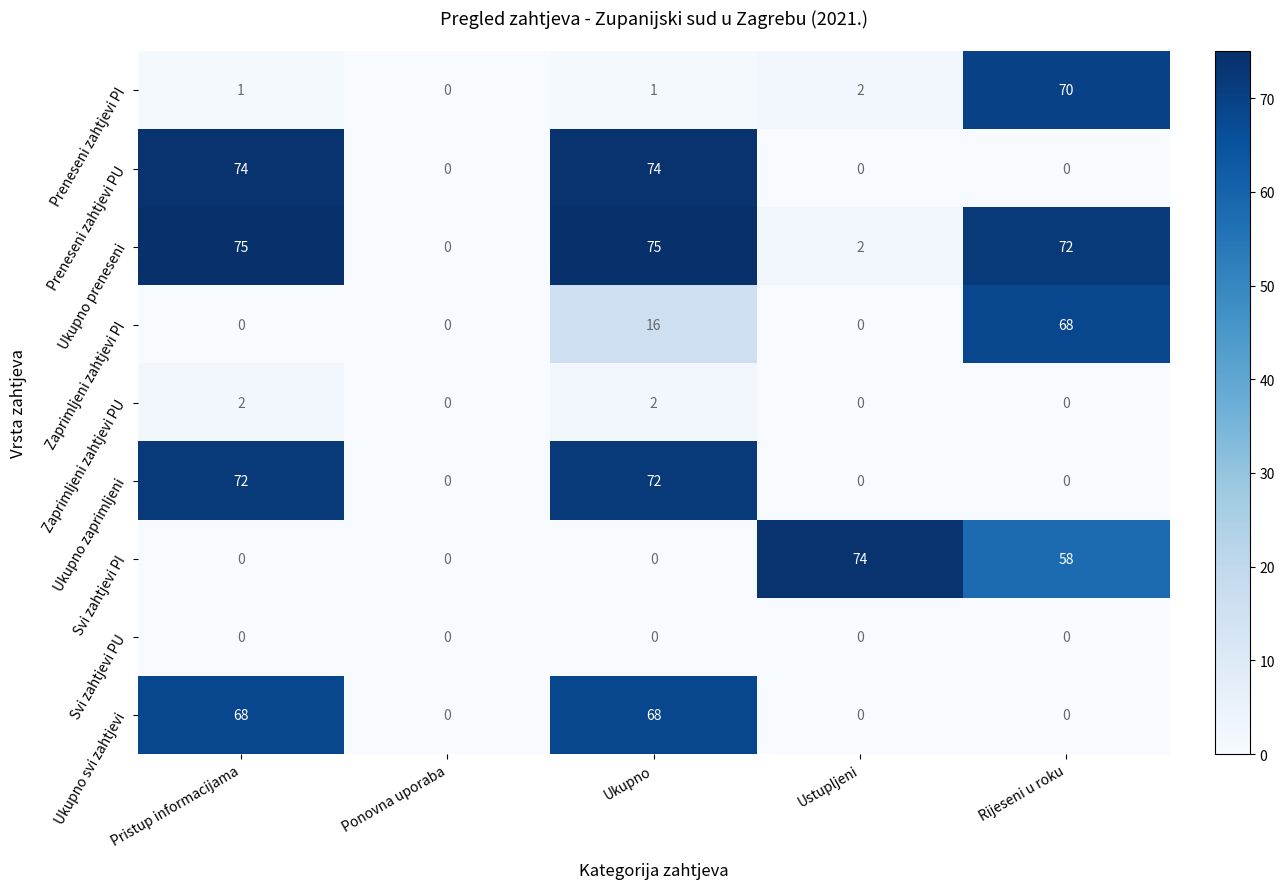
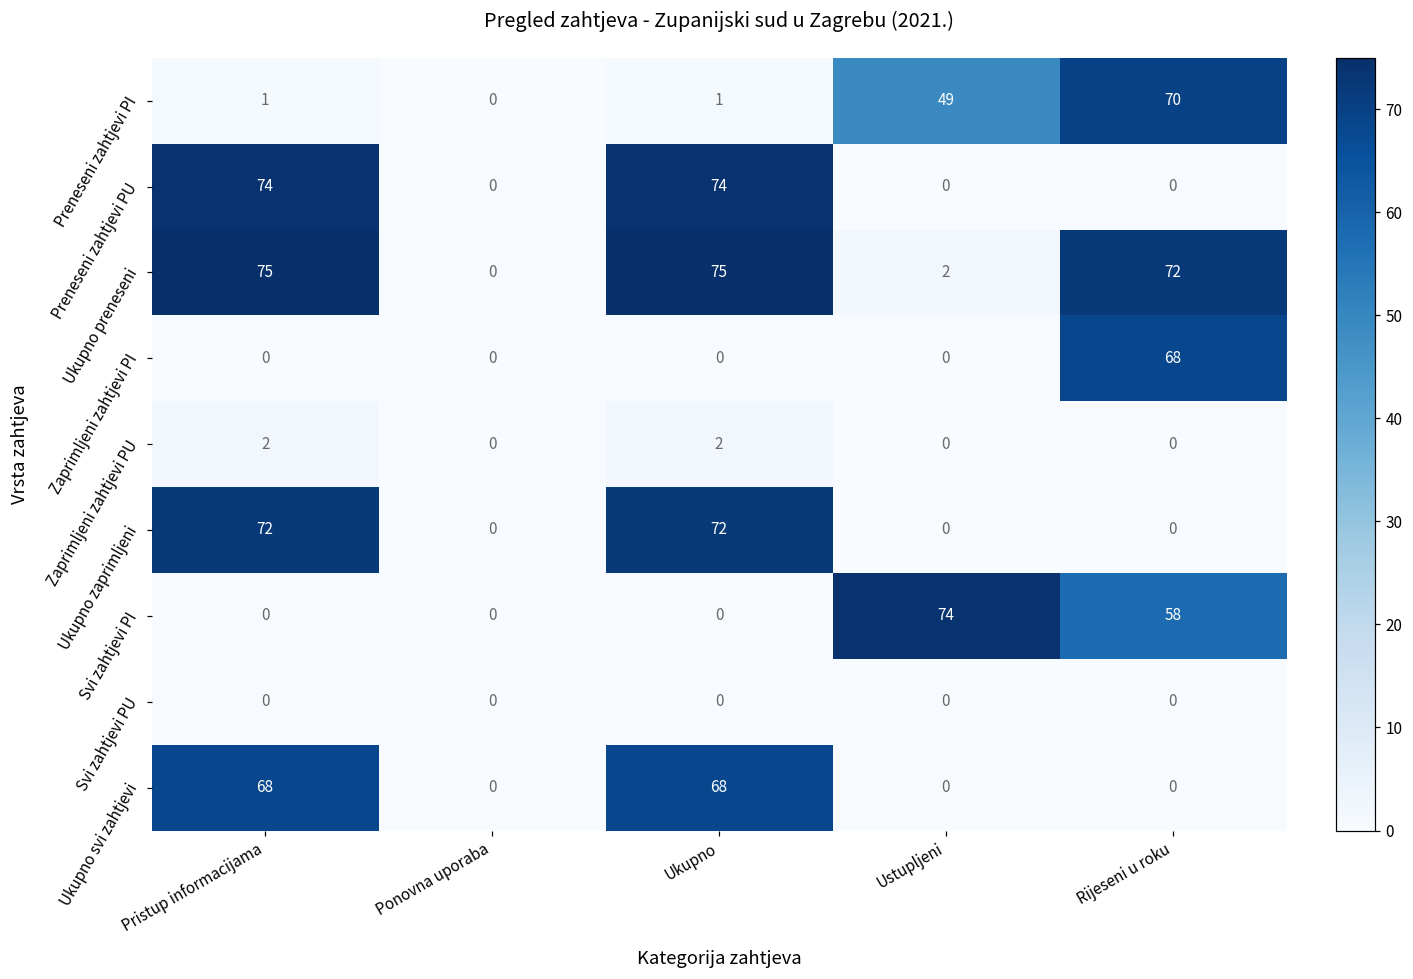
  {
    "Preneseni zahtjevi PI": {
      "Pristup informacijama": 1,
      "Ponovna uporaba": 0,
      "Ukupno": 1,
-     "Ustupljeni": 2,
+     "Ustupljeni": 49,
      "Rijeseni u roku": 70
    },
    "Preneseni zahtjevi PU": {
      "Pristup informacijama": 74,
      "Ponovna uporaba": 0,
      "Ukupno": 74,
      "Ustupljeni": 0,
      "Rijeseni u roku": 0
    },
    "Ukupno preneseni": {
      "Pristup informacijama": 75,
      "Ponovna uporaba": 0,
      "Ukupno": 75,
      "Ustupljeni": 2,
      "Rijeseni u roku": 72
    },
    "Zaprimljeni zahtjevi PI": {
      "Pristup informacijama": 0,
      "Ponovna uporaba": 0,
-     "Ukupno": 16,
+     "Ukupno": 0,
      "Ustupljeni": 0,
      "Rijeseni u roku": 68
    },
    "Zaprimljeni zahtjevi PU": {
      "Pristup informacijama": 2,
      "Ponovna uporaba": 0,
      "Ukupno": 2,
      "Ustupljeni": 0,
      "Rijeseni u roku": 0
    },
    "Ukupno zaprimljeni": {
      "Pristup informacijama": 72,
      "Ponovna uporaba": 0,
      "Ukupno": 72,
      "Ustupljeni": 0,
      "Rijeseni u roku": 0
    },
    "Svi zahtjevi PI": {
      "Pristup informacijama": 0,
      "Ponovna uporaba": 0,
      "Ukupno": 0,
      "Ustupljeni": 74,
      "Rijeseni u roku": 58
    },
    "Svi zahtjevi PU": {
      "Pristup informacijama": 0,
      "Ponovna uporaba": 0,
      "Ukupno": 0,
      "Ustupljeni": 0,
      "Rijeseni u roku": 0
    },
    "Ukupno svi zahtjevi": {
      "Pristup informacijama": 68,
      "Ponovna uporaba": 0,
      "Ukupno": 68,
      "Ustupljeni": 0,
      "Rijeseni u roku": 0
    }
  }
